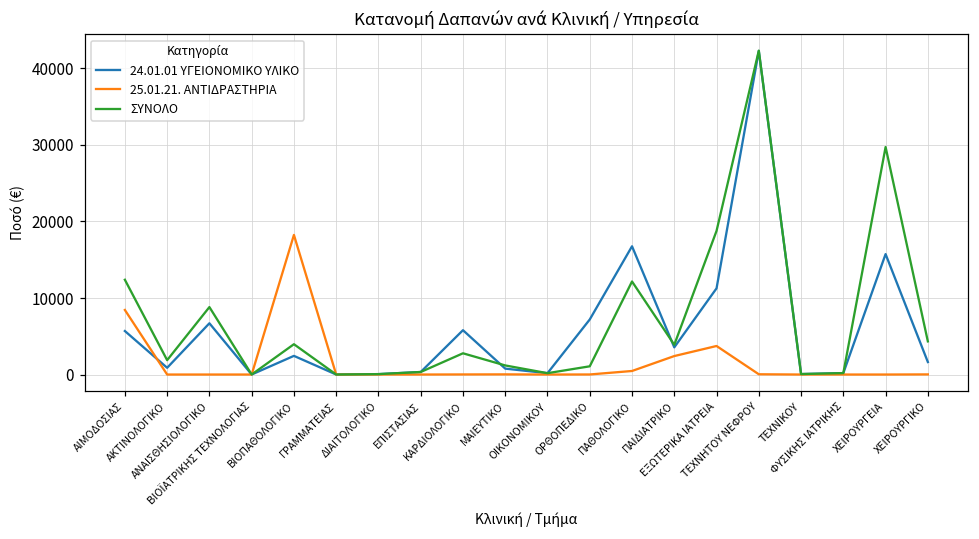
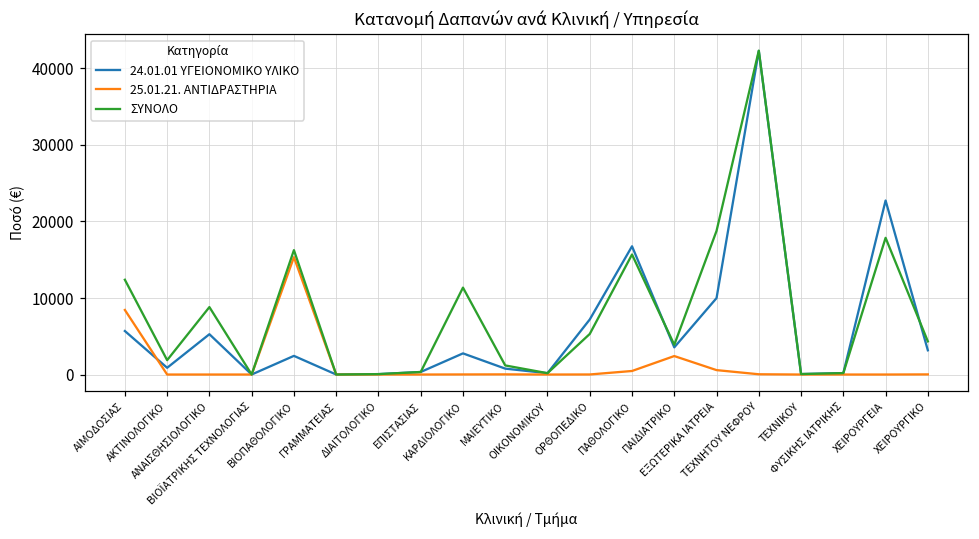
  {
    "24.01.01 ΥΓΕΙΟΝΟΜΙΚΟ ΥΛΙΚΟ": {
      "ΑΙΜΟΔΟΣΙΑΣ": 6000,
      "ΑΚΤΙΝΟΛΟΓΙΚΟ": 1000,
-     "ΑΝΑΙΣΘΗΣΙΟΛΟΓΙΚΟ": 7000,
+     "ΑΝΑΙΣΘΗΣΙΟΛΟΓΙΚΟ": 5000,
      "ΒΙΟΠΑΘΟΛΟΓΙΚΟ": 2000,
-     "ΚΑΡΔΙΟΛΟΓΙΚΟ": 6000,
+     "ΚΑΡΔΙΟΛΟΓΙΚΟ": 3000,
      "ΜΑΙΕΥΤΙΚΟ": 1000,
      "ΟΡΘΟΠΕΔΙΚΟ": 7000,
      "ΠΑΘΟΛΟΓΙΚΟ": 17000,
-     "ΕΞΩΤΕΡΙΚΑ ΙΑΤΡΕΙΑ": 11000,
-     "ΧΕΙΡΟΥΡΓΕΙΑ": 16000,
-     "ΧΕΙΡΟΥΡΓΙΚΟ": 2000
+     "ΕΞΩΤΕΡΙΚΑ ΙΑΤΡΕΙΑ": 10000,
+     "ΧΕΙΡΟΥΡΓΕΙΑ": 23000,
+     "ΧΕΙΡΟΥΡΓΙΚΟ": 3000
    },
    "25.01.21. ΑΝΤΙΔΡΑΣΤΗΡΙΑ": {
      "ΑΙΜΟΔΟΣΙΑΣ": 8000,
      "ΑΚΤΙΝΟΛΟΓΙΚΟ": 0,
      "ΑΝΑΙΣΘΗΣΙΟΛΟΓΙΚΟ": 0,
-     "ΒΙΟΠΑΘΟΛΟΓΙΚΟ": 18000,
+     "ΒΙΟΠΑΘΟΛΟΓΙΚΟ": 15000,
      "ΚΑΡΔΙΟΛΟΓΙΚΟ": 0,
      "ΜΑΙΕΥΤΙΚΟ": 0,
      "ΟΡΘΟΠΕΔΙΚΟ": 0,
      "ΠΑΘΟΛΟΓΙΚΟ": 0,
      "ΠΑΙΔΙΑΤΡΙΚΟ": 2000,
-     "ΕΞΩΤΕΡΙΚΑ ΙΑΤΡΕΙΑ": 4000,
+     "ΕΞΩΤΕΡΙΚΑ ΙΑΤΡΕΙΑ": 1000,
      "ΤΕΧΝΗΤΟΥ ΝΕΦΡΟΥ": 0,
      "ΧΕΙΡΟΥΡΓΕΙΑ": 0,
      "ΧΕΙΡΟΥΡΓΙΚΟ": 0
    },
    "ΣΥΝΟΛΟ": {
      "ΑΙΜΟΔΟΣΙΑΣ": 12000,
      "ΑΚΤΙΝΟΛΟΓΙΚΟ": 2000,
      "ΑΝΑΙΣΘΗΣΙΟΛΟΓΙΚΟ": 9000,
-     "ΒΙΟΠΑΘΟΛΟΓΙΚΟ": 4000,
-     "ΚΑΡΔΙΟΛΟΓΙΚΟ": 3000,
+     "ΒΙΟΠΑΘΟΛΟΓΙΚΟ": 16000,
+     "ΚΑΡΔΙΟΛΟΓΙΚΟ": 11000,
      "ΜΑΙΕΥΤΙΚΟ": 1000,
-     "ΟΡΘΟΠΕΔΙΚΟ": 1000,
-     "ΠΑΘΟΛΟΓΙΚΟ": 12000,
+     "ΟΡΘΟΠΕΔΙΚΟ": 5000,
+     "ΠΑΘΟΛΟΓΙΚΟ": 16000,
      "ΕΞΩΤΕΡΙΚΑ ΙΑΤΡΕΙΑ": 19000,
-     "ΧΕΙΡΟΥΡΓΕΙΑ": 30000,
+     "ΧΕΙΡΟΥΡΓΕΙΑ": 18000,
      "ΧΕΙΡΟΥΡΓΙΚΟ": 4000
    }
  }
